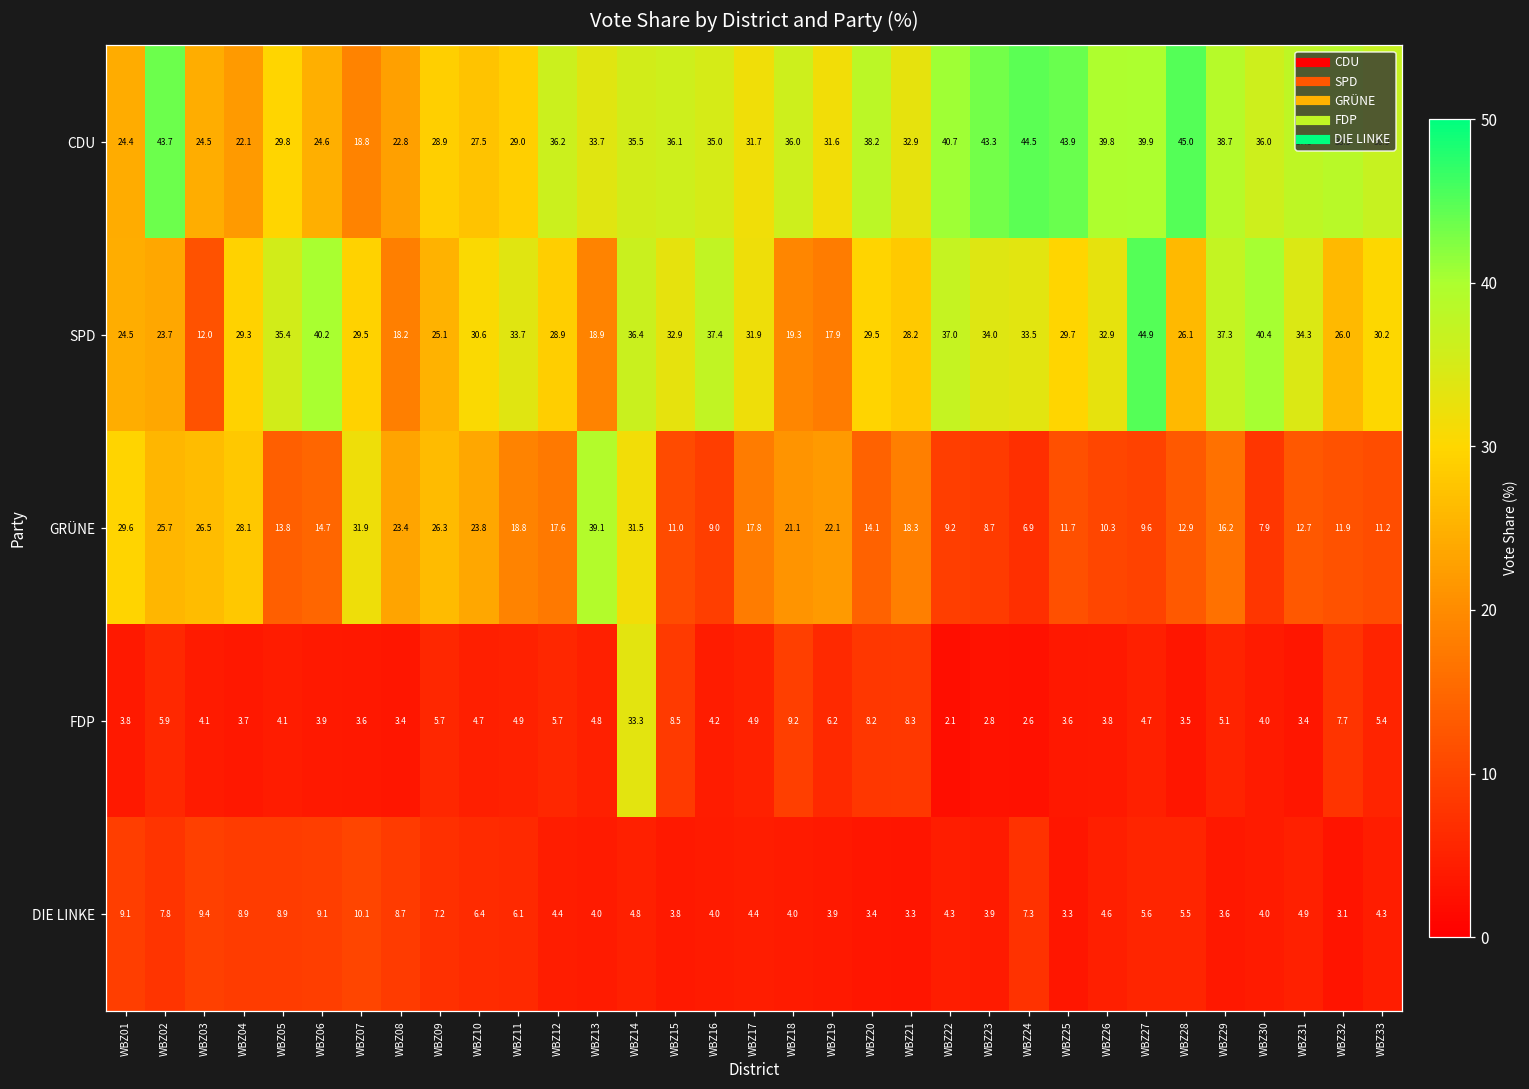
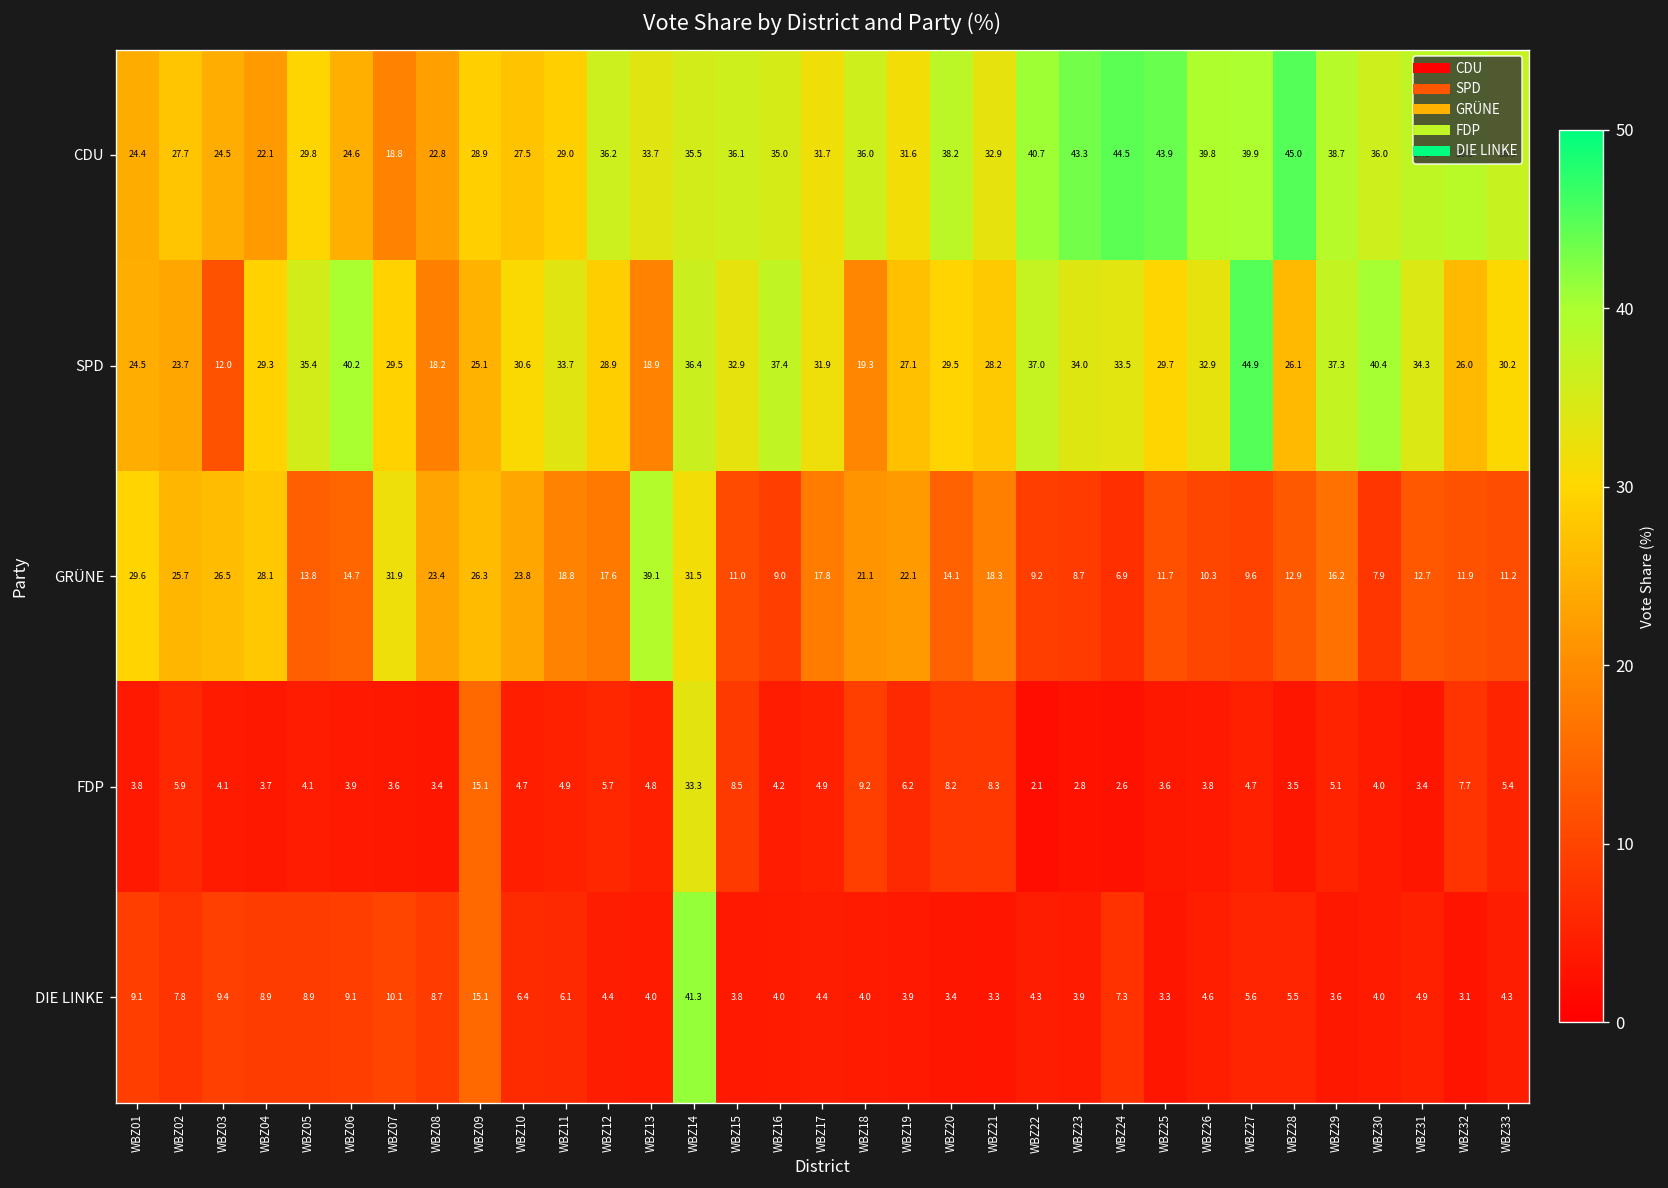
  {
    "CDU": {
      "WBZ01": 24.4,
-     "WBZ02": 43.7,
+     "WBZ02": 27.7,
      "WBZ03": 24.5,
      "WBZ04": 22.1,
      "WBZ05": 29.8,
      "WBZ06": 24.6,
      "WBZ07": 18.8,
      "WBZ08": 22.8,
      "WBZ09": 28.9,
      "WBZ10": 27.5,
      "WBZ11": 29.0,
      "WBZ12": 36.2,
      "WBZ13": 33.7,
      "WBZ14": 35.5,
      "WBZ15": 36.1,
      "WBZ16": 35.0,
      "WBZ17": 31.7,
      "WBZ18": 36.0,
      "WBZ19": 31.6,
      "WBZ20": 38.2,
      "WBZ21": 32.9,
      "WBZ22": 40.7,
      "WBZ23": 43.3,
      "WBZ24": 44.5,
      "WBZ25": 43.9,
      "WBZ26": 39.8,
      "WBZ27": 39.9,
      "WBZ28": 45.0,
      "WBZ29": 38.7,
      "WBZ30": 36.0
    },
    "SPD": {
      "WBZ01": 24.5,
      "WBZ02": 23.7,
      "WBZ03": 12.0,
      "WBZ04": 29.3,
      "WBZ05": 35.4,
      "WBZ06": 40.2,
      "WBZ07": 29.5,
      "WBZ08": 18.2,
      "WBZ09": 25.1,
      "WBZ10": 30.6,
      "WBZ11": 33.7,
      "WBZ12": 28.9,
      "WBZ13": 18.9,
      "WBZ14": 36.4,
      "WBZ15": 32.9,
      "WBZ16": 37.4,
      "WBZ17": 31.9,
      "WBZ18": 19.3,
-     "WBZ19": 17.9,
+     "WBZ19": 27.1,
      "WBZ20": 29.5,
      "WBZ21": 28.2,
      "WBZ22": 37.0,
      "WBZ23": 34.0,
      "WBZ24": 33.5,
      "WBZ25": 29.7,
      "WBZ26": 32.9,
      "WBZ27": 44.9,
      "WBZ28": 26.1,
      "WBZ29": 37.3,
      "WBZ30": 40.4,
      "WBZ31": 34.3,
      "WBZ32": 26.0,
      "WBZ33": 30.2
    },
    "GRÜNE": {
      "WBZ01": 29.6,
      "WBZ02": 25.7,
      "WBZ03": 26.5,
      "WBZ04": 28.1,
      "WBZ05": 13.8,
      "WBZ06": 14.7,
      "WBZ07": 31.9,
      "WBZ08": 23.4,
      "WBZ09": 26.3,
      "WBZ10": 23.8,
      "WBZ11": 18.8,
      "WBZ12": 17.6,
      "WBZ13": 39.1,
      "WBZ14": 31.5,
      "WBZ15": 11.0,
      "WBZ16": 9.0,
      "WBZ17": 17.8,
      "WBZ18": 21.1,
      "WBZ19": 22.1,
      "WBZ20": 14.1,
      "WBZ21": 18.3,
      "WBZ22": 9.2,
      "WBZ23": 8.7,
      "WBZ24": 6.9,
      "WBZ25": 11.7,
      "WBZ26": 10.3,
      "WBZ27": 9.6,
      "WBZ28": 12.9,
      "WBZ29": 16.2,
      "WBZ30": 7.9,
      "WBZ31": 12.7,
      "WBZ32": 11.9,
      "WBZ33": 11.2
    },
    "FDP": {
      "WBZ01": 3.8,
      "WBZ02": 5.9,
      "WBZ03": 4.1,
      "WBZ04": 3.7,
      "WBZ05": 4.1,
      "WBZ06": 3.9,
      "WBZ07": 3.6,
      "WBZ08": 3.4,
-     "WBZ09": 5.7,
+     "WBZ09": 15.1,
      "WBZ10": 4.7,
      "WBZ11": 4.9,
      "WBZ12": 5.7,
      "WBZ13": 4.8,
      "WBZ14": 33.3,
      "WBZ15": 8.5,
      "WBZ16": 4.2,
      "WBZ17": 4.9,
      "WBZ18": 9.2,
      "WBZ19": 6.2,
      "WBZ20": 8.2,
      "WBZ21": 8.3,
      "WBZ22": 2.1,
      "WBZ23": 2.8,
      "WBZ24": 2.6,
      "WBZ25": 3.6,
      "WBZ26": 3.8,
      "WBZ27": 4.7,
      "WBZ28": 3.5,
      "WBZ29": 5.1,
      "WBZ30": 4.0,
      "WBZ31": 3.4,
      "WBZ32": 7.7,
      "WBZ33": 5.4
    },
    "DIE LINKE": {
      "WBZ01": 9.1,
      "WBZ02": 7.8,
      "WBZ03": 9.4,
      "WBZ04": 8.9,
      "WBZ05": 8.9,
      "WBZ06": 9.1,
      "WBZ07": 10.1,
      "WBZ08": 8.7,
-     "WBZ09": 7.2,
+     "WBZ09": 15.1,
      "WBZ10": 6.4,
      "WBZ11": 6.1,
      "WBZ12": 4.4,
      "WBZ13": 4.0,
-     "WBZ14": 4.8,
+     "WBZ14": 41.3,
      "WBZ15": 3.8,
      "WBZ16": 4.0,
      "WBZ17": 4.4,
      "WBZ18": 4.0,
      "WBZ19": 3.9,
      "WBZ20": 3.4,
      "WBZ21": 3.3,
      "WBZ22": 4.3,
      "WBZ23": 3.9,
      "WBZ24": 7.3,
      "WBZ25": 3.3,
      "WBZ26": 4.6,
      "WBZ27": 5.6,
      "WBZ28": 5.5,
      "WBZ29": 3.6,
      "WBZ30": 4.0,
      "WBZ31": 4.9,
      "WBZ32": 3.1,
      "WBZ33": 4.3
    }
  }
